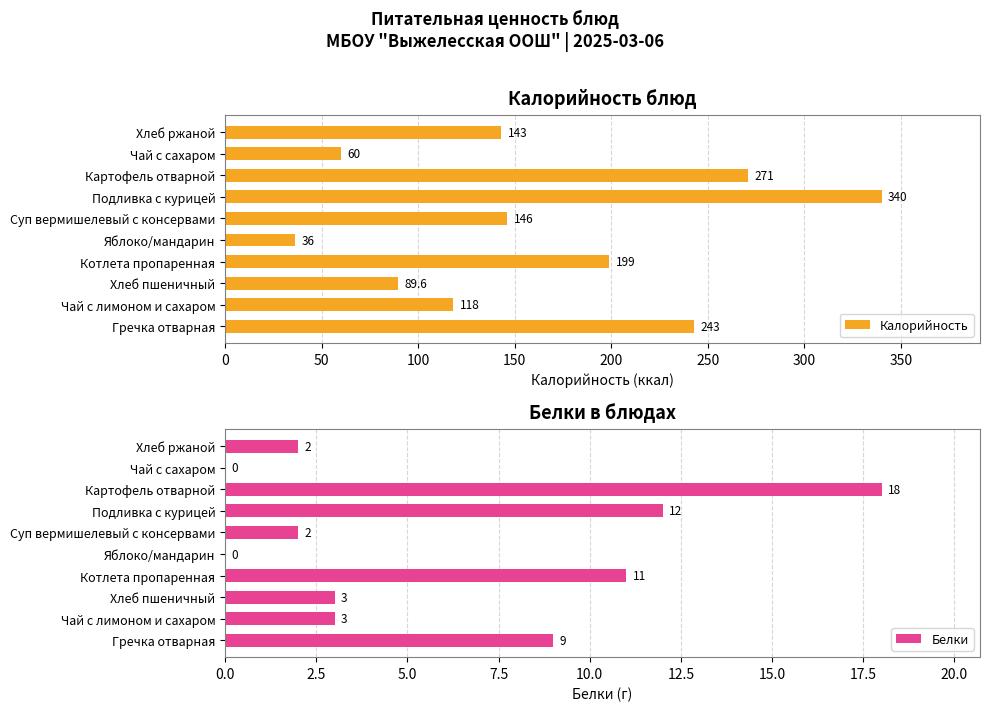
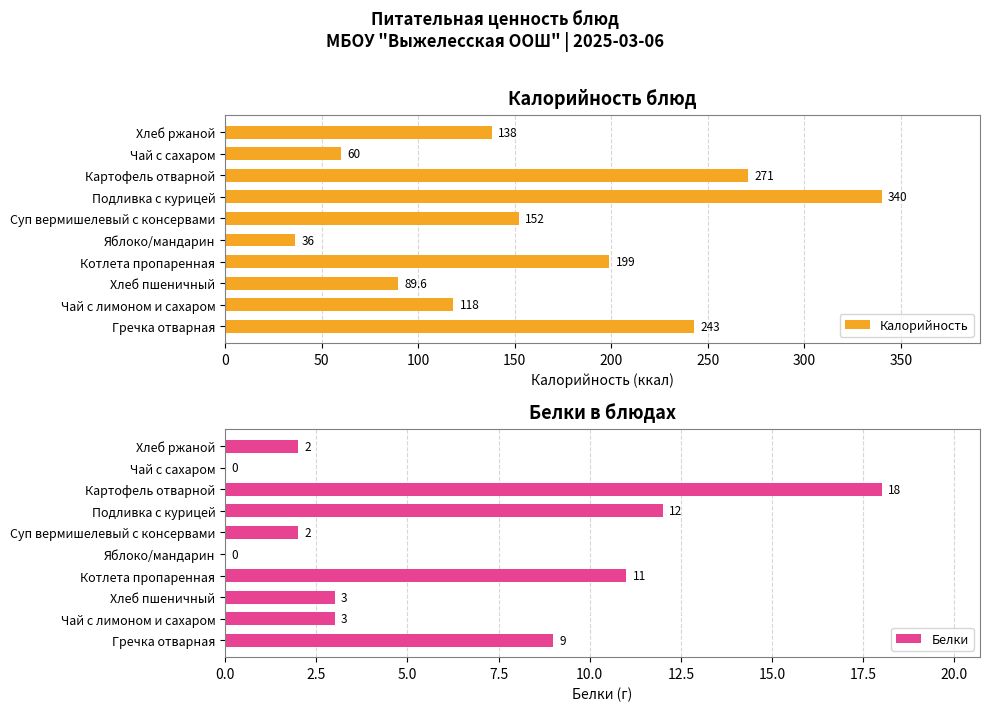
  {
    "Калорийность блюд": {
-     "Хлеб ржаной": 143,
+     "Хлеб ржаной": 138,
      "Чай с сахаром": 60,
      "Картофель отварной": 271,
      "Подливка с курицей": 340,
-     "Суп вермишелевый с консервами": 146,
+     "Суп вермишелевый с консервами": 152,
      "Яблоко/мандарин": 36,
      "Котлета пропаренная": 199,
      "Хлеб пшеничный": 89.6,
      "Чай с лимоном и сахаром": 118,
      "Гречка отварная": 243
    },
    "Белки в блюдах": {
      "Хлеб ржаной": 2,
      "Чай с сахаром": 0,
      "Картофель отварной": 18,
      "Подливка с курицей": 12,
      "Суп вермишелевый с консервами": 2,
      "Яблоко/мандарин": 0,
      "Котлета пропаренная": 11,
      "Хлеб пшеничный": 3,
      "Чай с лимоном и сахаром": 3,
      "Гречка отварная": 9
    }
  }
